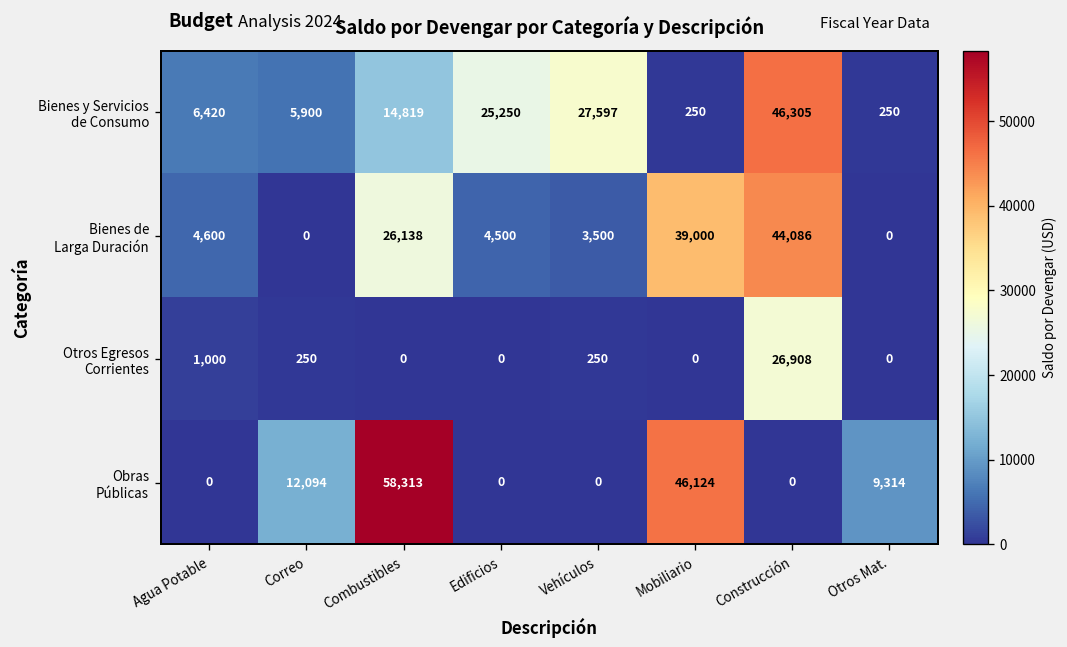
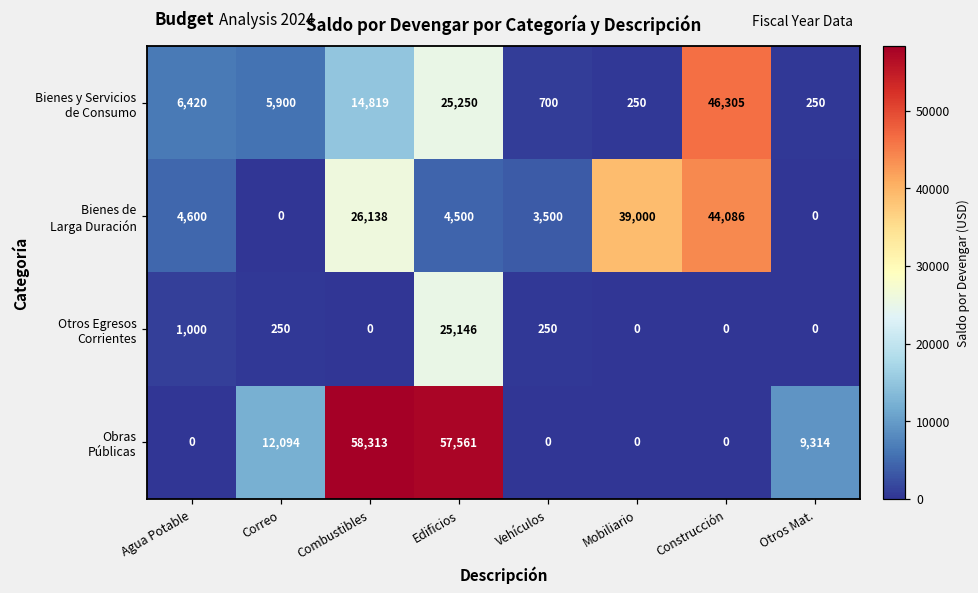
  {
    "Bienes y Servicios de Consumo": {
      "Agua Potable": "6,420",
      "Correo": "5,900",
      "Combustibles": "14,819",
      "Edificios": "25,250",
-     "Vehículos": "27,597",
+     "Vehículos": "700",
      "Mobiliario": "250",
      "Construcción": "46,305",
      "Otros Mat.": "250"
    },
    "Bienes de Larga Duración": {
      "Agua Potable": "4,600",
      "Correo": "0",
      "Combustibles": "26,138",
      "Edificios": "4,500",
      "Vehículos": "3,500",
      "Mobiliario": "39,000",
      "Construcción": "44,086",
      "Otros Mat.": "0"
    },
    "Otros Egresos Corrientes": {
      "Agua Potable": "1,000",
      "Correo": "250",
      "Combustibles": "0",
-     "Edificios": "0",
+     "Edificios": "25,146",
      "Vehículos": "250",
      "Mobiliario": "0",
-     "Construcción": "26,908",
+     "Construcción": "0",
      "Otros Mat.": "0"
    },
    "Obras Públicas": {
      "Agua Potable": "0",
      "Correo": "12,094",
      "Combustibles": "58,313",
-     "Edificios": "0",
+     "Edificios": "57,561",
      "Vehículos": "0",
-     "Mobiliario": "46,124",
+     "Mobiliario": "0",
      "Construcción": "0",
      "Otros Mat.": "9,314"
    }
  }
